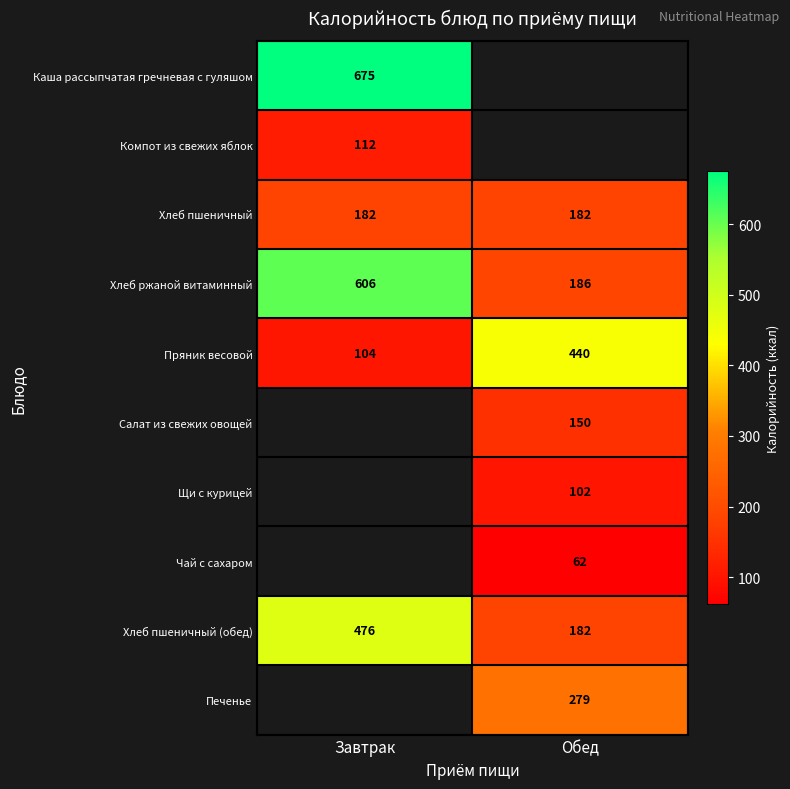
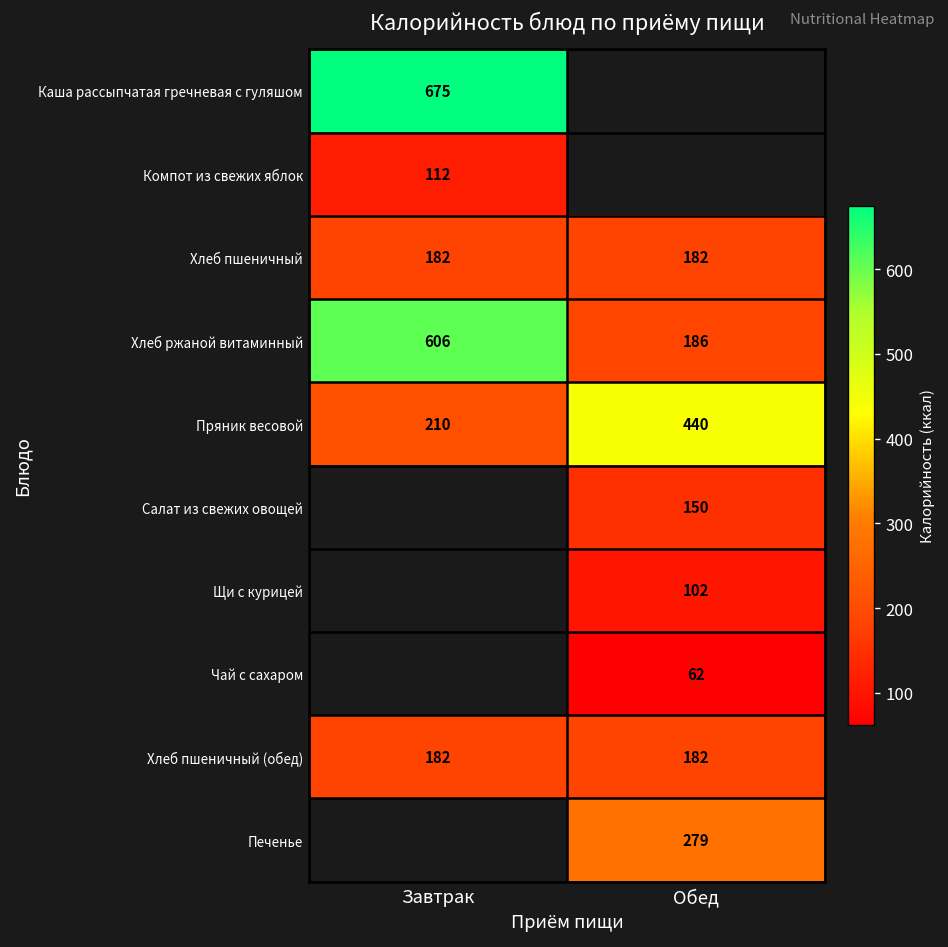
  {
    "Каша рассыпчатая гречневая с гуляшом": {
      "Завтрак": 675
    },
    "Компот из свежих яблок": {
      "Завтрак": 112
    },
    "Хлеб пшеничный": {
      "Завтрак": 182,
      "Обед": 182
    },
    "Хлеб ржаной витаминный": {
      "Завтрак": 606,
      "Обед": 186
    },
    "Пряник весовой": {
-     "Завтрак": 104,
+     "Завтрак": 210,
      "Обед": 440
    },
    "Салат из свежих овощей": {
      "Обед": 150
    },
    "Щи с курицей": {
      "Обед": 102
    },
    "Чай с сахаром": {
      "Обед": 62
    },
    "Хлеб пшеничный (обед)": {
-     "Завтрак": 476,
+     "Завтрак": 182,
      "Обед": 182
    },
    "Печенье": {
      "Обед": 279
    }
  }
